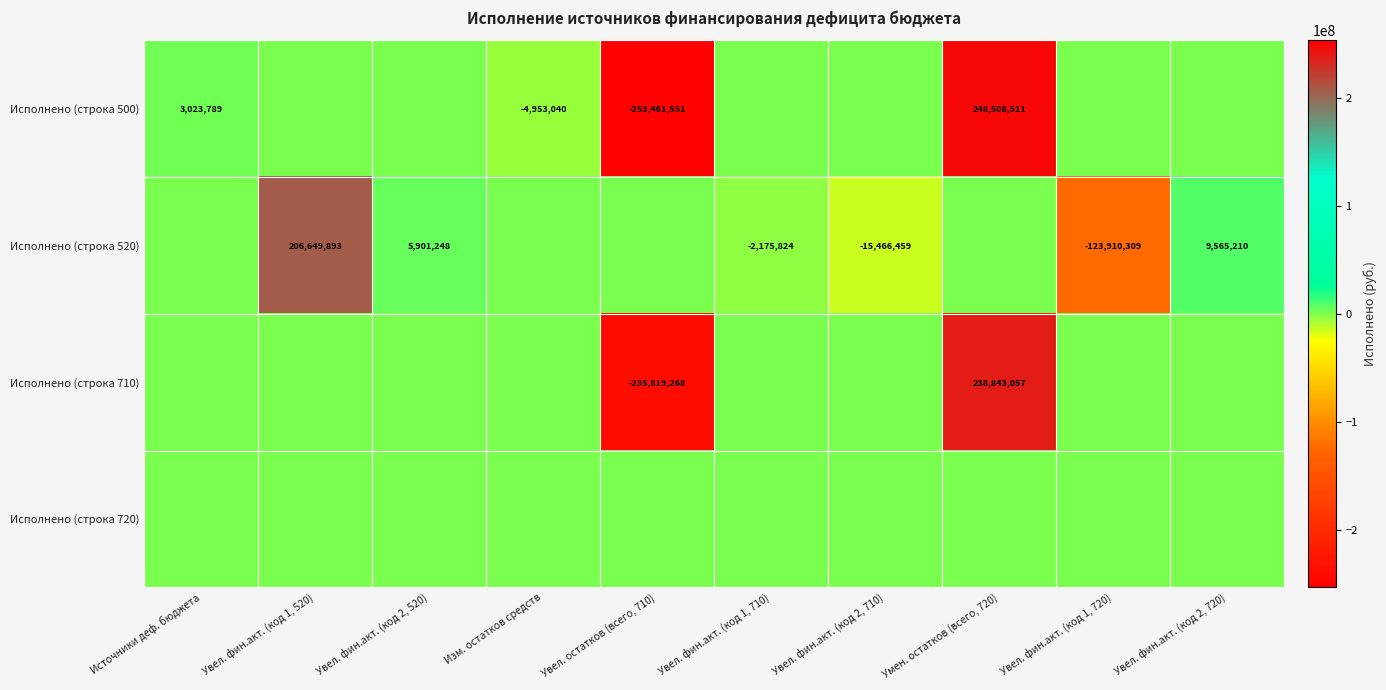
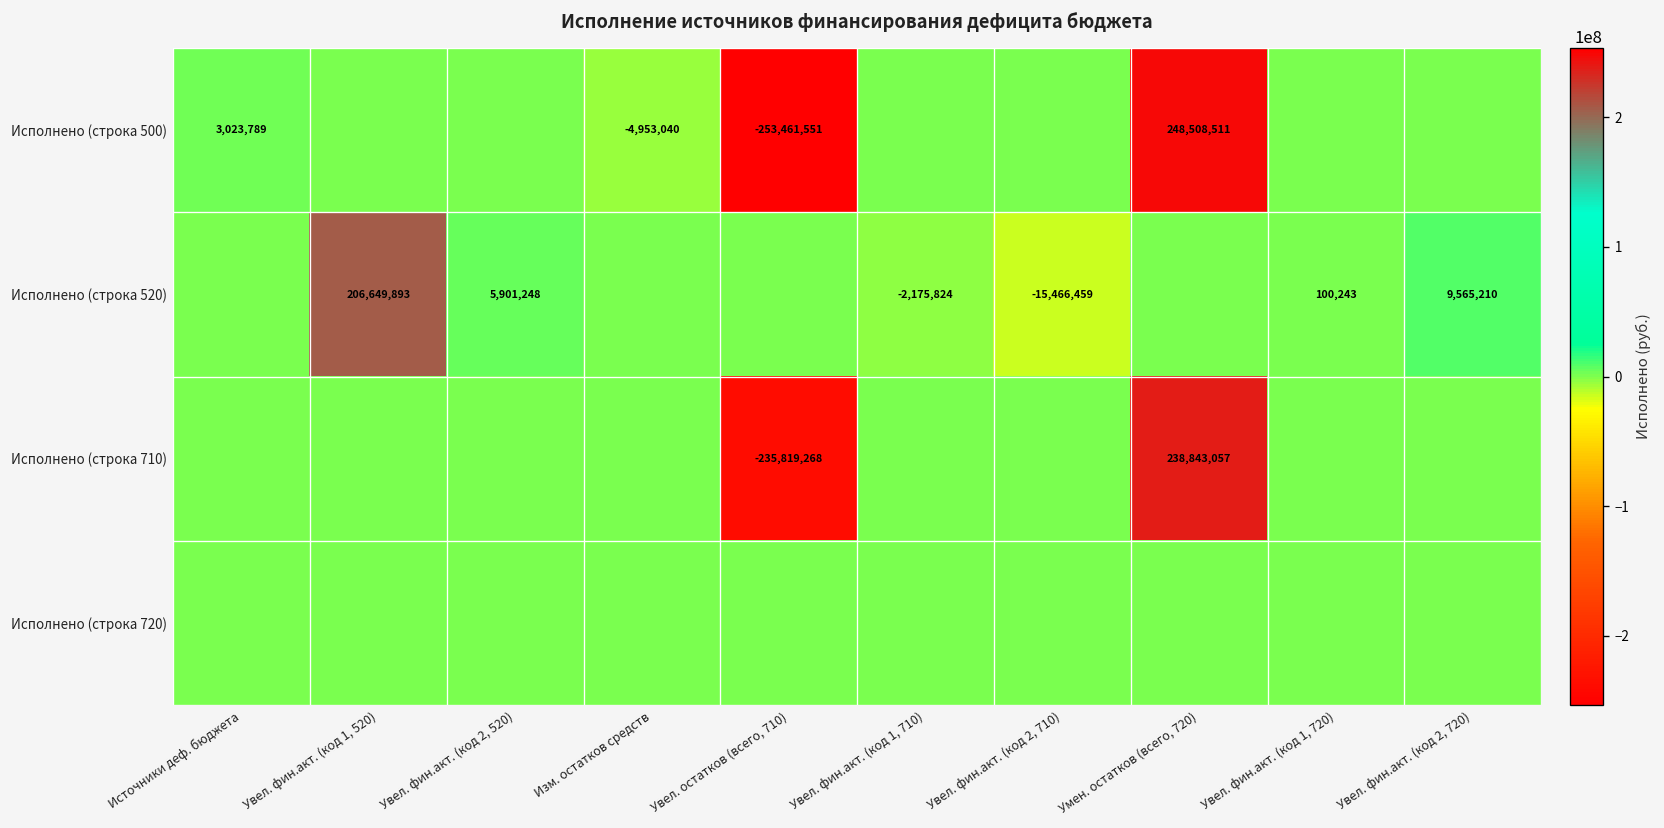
  {
    "Исполнено (строка 500)": {
      "Источники деф. бюджета": "3,023,789",
      "Изм. остатков средств": "-4,953,040",
      "Увел. остатков (всего, 710)": "-253,461,551",
      "Умен. остатков (всего, 720)": "248,508,511"
    },
    "Исполнено (строка 520)": {
      "Увел. фин.акт. (код 1, 520)": "206,649,893",
      "Увел. фин.акт. (код 2, 520)": "5,901,248",
      "Увел. фин.акт. (код 1, 710)": "-2,175,824",
      "Увел. фин.акт. (код 2, 710)": "-15,466,459",
-     "Увел. фин.акт. (код 1, 720)": "-123,910,309",
+     "Увел. фин.акт. (код 1, 720)": "100,243",
      "Увел. фин.акт. (код 2, 720)": "9,565,210"
    },
    "Исполнено (строка 710)": {
      "Увел. остатков (всего, 710)": "-235,819,268",
      "Умен. остатков (всего, 720)": "238,843,057"
    }
  }
